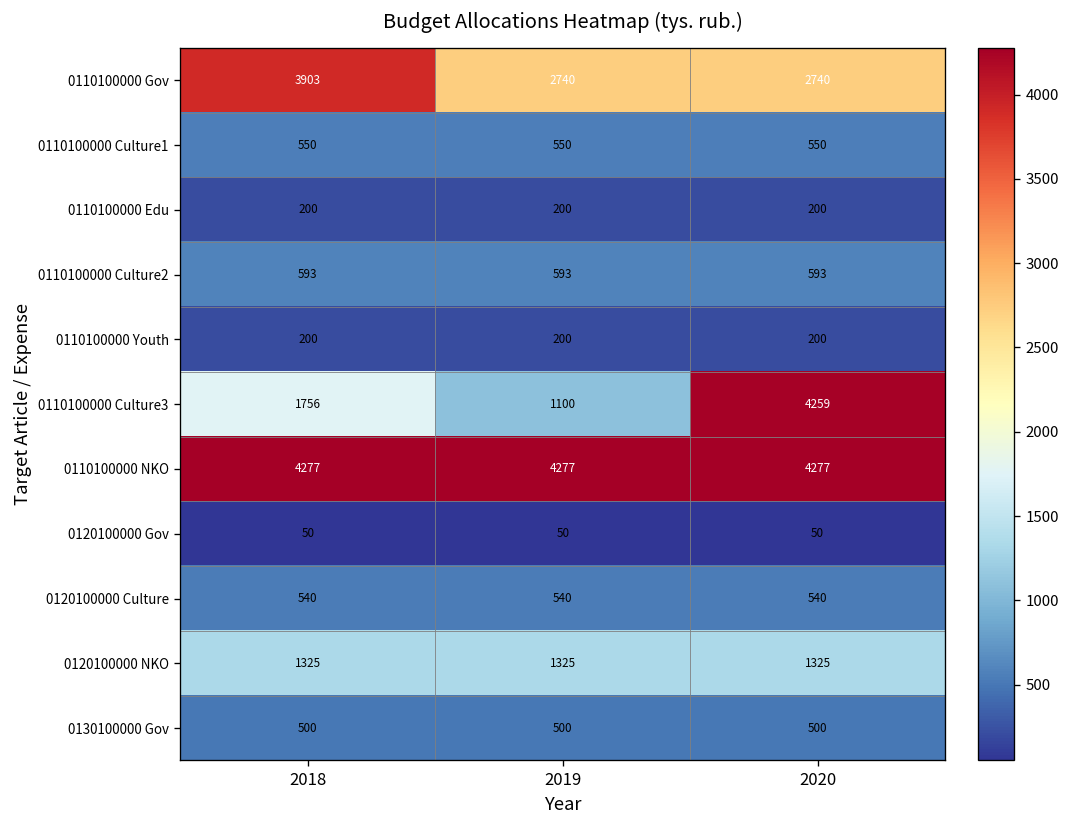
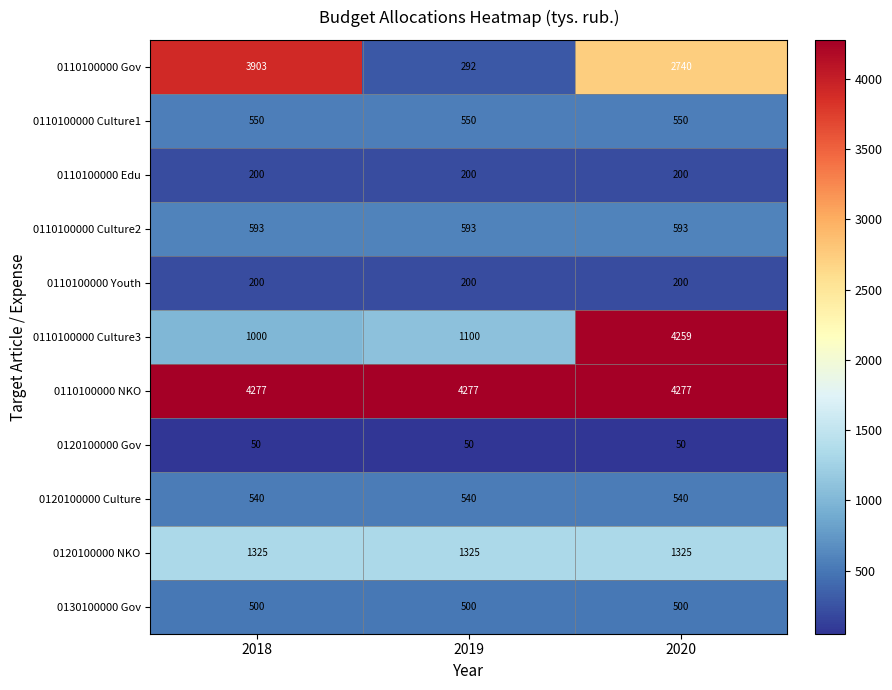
  {
    "0110100000 Gov": {
      "2018": 3903,
-     "2019": 2740,
+     "2019": 292,
      "2020": 2740
    },
    "0110100000 Culture1": {
      "2018": 550,
      "2019": 550,
      "2020": 550
    },
    "0110100000 Edu": {
      "2018": 200,
      "2019": 200,
      "2020": 200
    },
    "0110100000 Culture2": {
      "2018": 593,
      "2019": 593,
      "2020": 593
    },
    "0110100000 Youth": {
      "2018": 200,
      "2019": 200,
      "2020": 200
    },
    "0110100000 Culture3": {
-     "2018": 1756,
+     "2018": 1000,
      "2019": 1100,
      "2020": 4259
    },
    "0110100000 NKO": {
      "2018": 4277,
      "2019": 4277,
      "2020": 4277
    },
    "0120100000 Gov": {
      "2018": 50,
      "2019": 50,
      "2020": 50
    },
    "0120100000 Culture": {
      "2018": 540,
      "2019": 540,
      "2020": 540
    },
    "0120100000 NKO": {
      "2018": 1325,
      "2019": 1325,
      "2020": 1325
    },
    "0130100000 Gov": {
      "2018": 500,
      "2019": 500,
      "2020": 500
    }
  }
